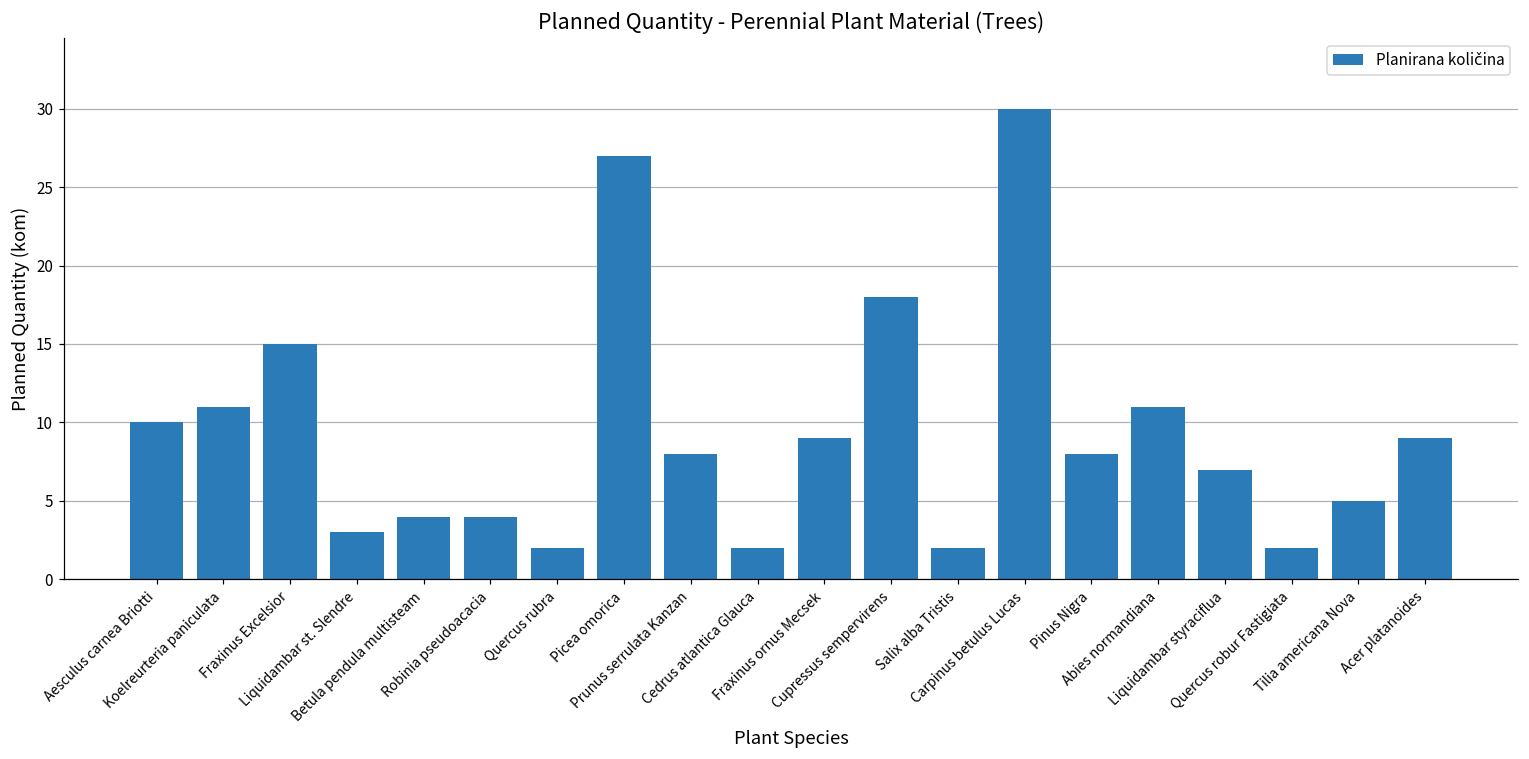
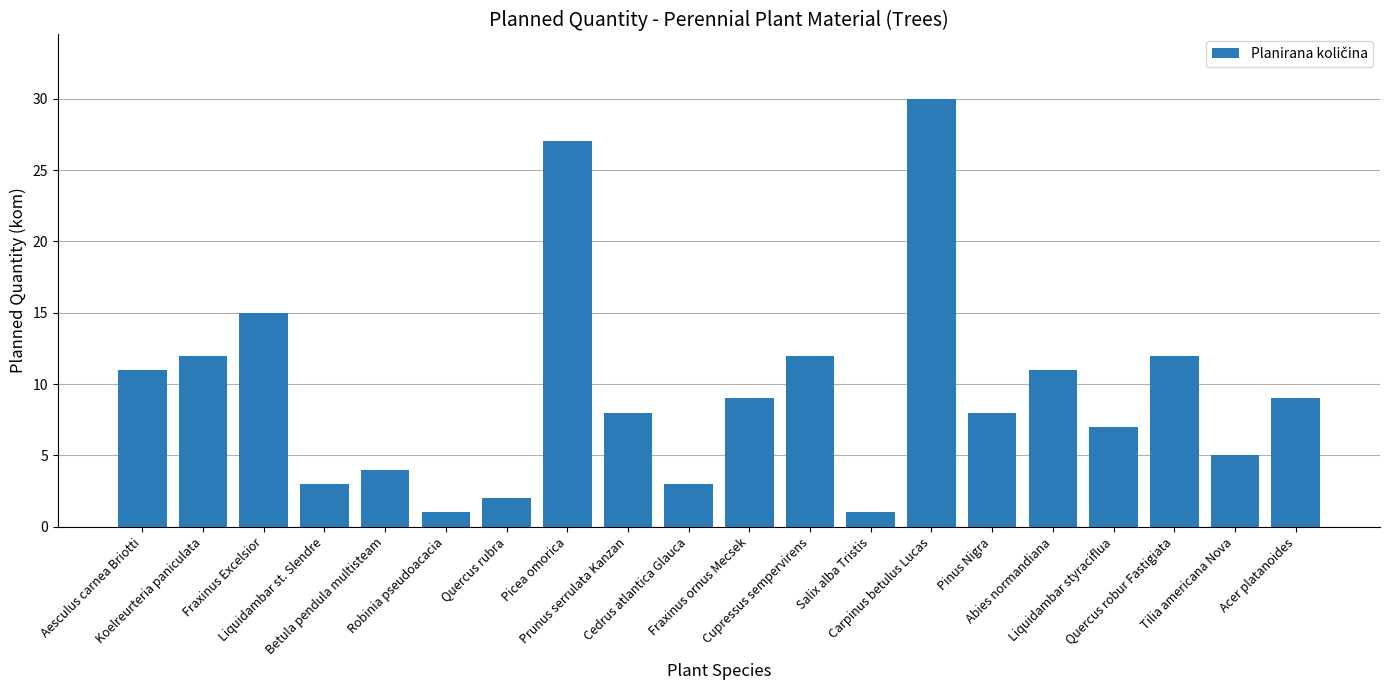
  {
-   "Aesculus carnea Briotti": 10,
-   "Koelreurteria paniculata": 11,
+   "Aesculus carnea Briotti": 11,
+   "Koelreurteria paniculata": 12,
    "Fraxinus Excelsior": 15,
    "Liquidambar st. Slendre": 3,
    "Betula pendula multisteam": 4,
-   "Robinia pseudoacacia": 4,
+   "Robinia pseudoacacia": 1,
    "Quercus rubra": 2,
    "Picea omorica": 27,
    "Prunus serrulata Kanzan": 8,
-   "Cedrus atlantica Glauca": 2,
+   "Cedrus atlantica Glauca": 3,
    "Fraxinus ornus Mecsek": 9,
-   "Cupressus sempervirens": 18,
-   "Salix alba Tristis": 2,
+   "Cupressus sempervirens": 12,
+   "Salix alba Tristis": 1,
    "Carpinus betulus Lucas": 30,
    "Pinus Nigra": 8,
    "Abies normandiana": 11,
    "Liquidambar styraciflua": 7,
-   "Quercus robur Fastigiata": 2,
+   "Quercus robur Fastigiata": 12,
    "Tilia americana Nova": 5,
    "Acer platanoides": 9
  }
